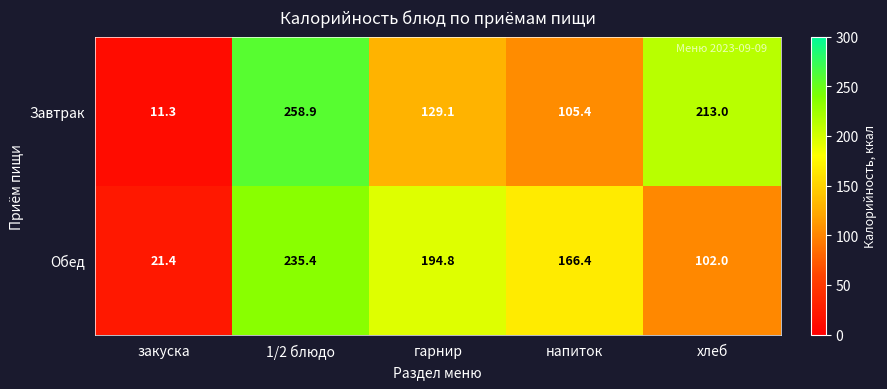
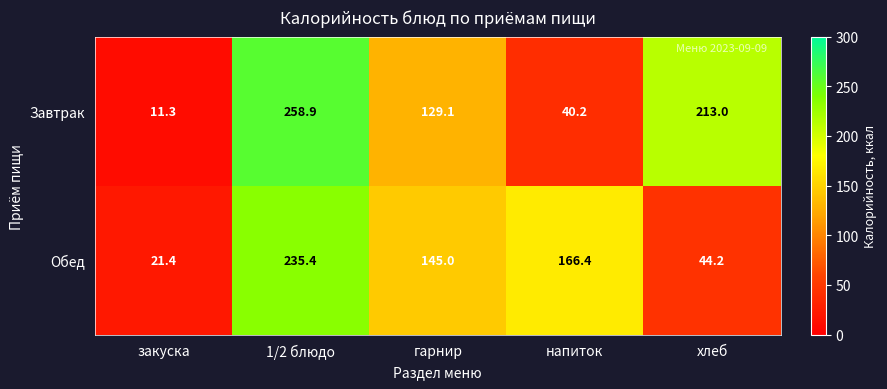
  {
    "Завтрак": {
      "закуска": 11.3,
      "1/2 блюдо": 258.9,
      "гарнир": 129.1,
-     "напиток": 105.4
+     "напиток": 40.2
    },
    "Обед": {
      "закуска": 21.4,
      "1/2 блюдо": 235.4,
-     "гарнир": 194.8,
+     "гарнир": 145.0,
      "напиток": 166.4,
-     "хлеб": 102.0
+     "хлеб": 44.2
    }
  }
